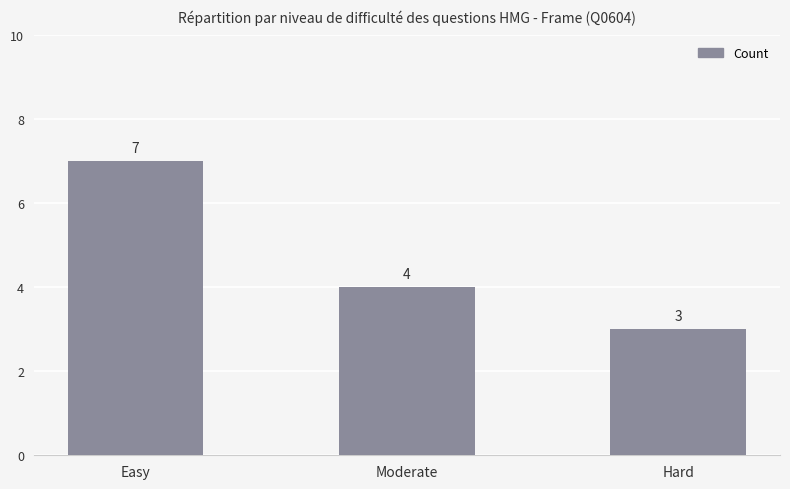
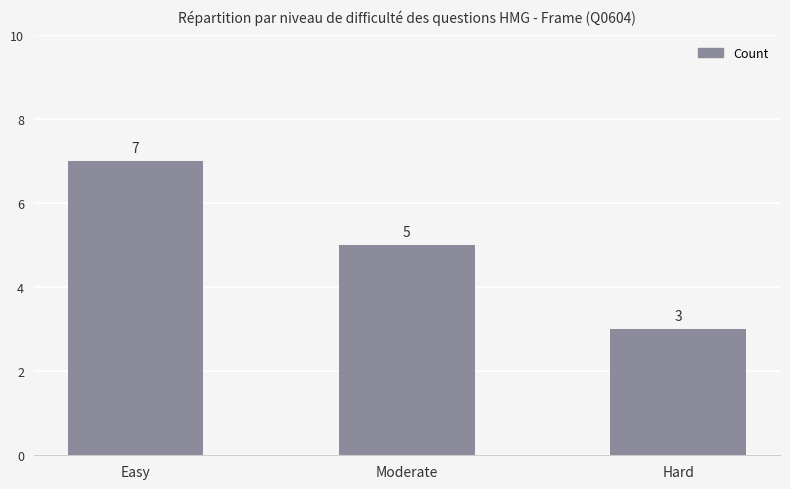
  {
    "Easy": 7,
-   "Moderate": 4,
+   "Moderate": 5,
    "Hard": 3
  }
